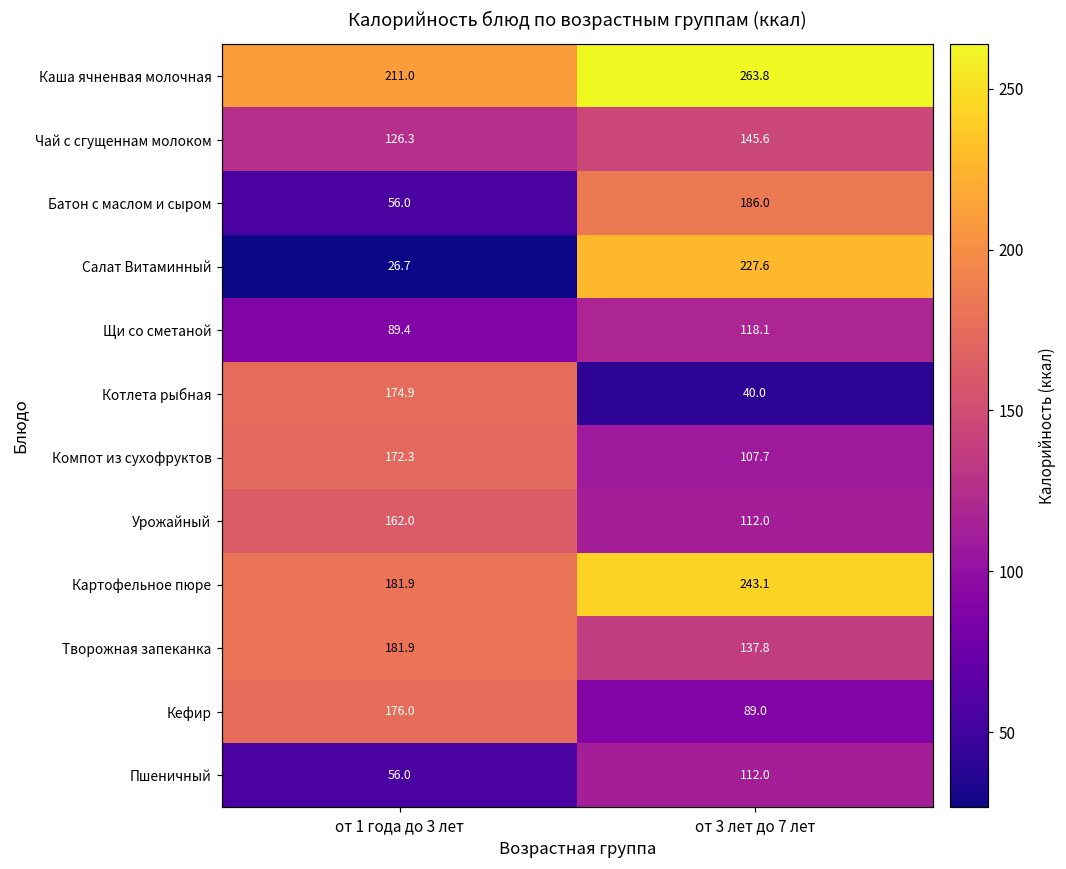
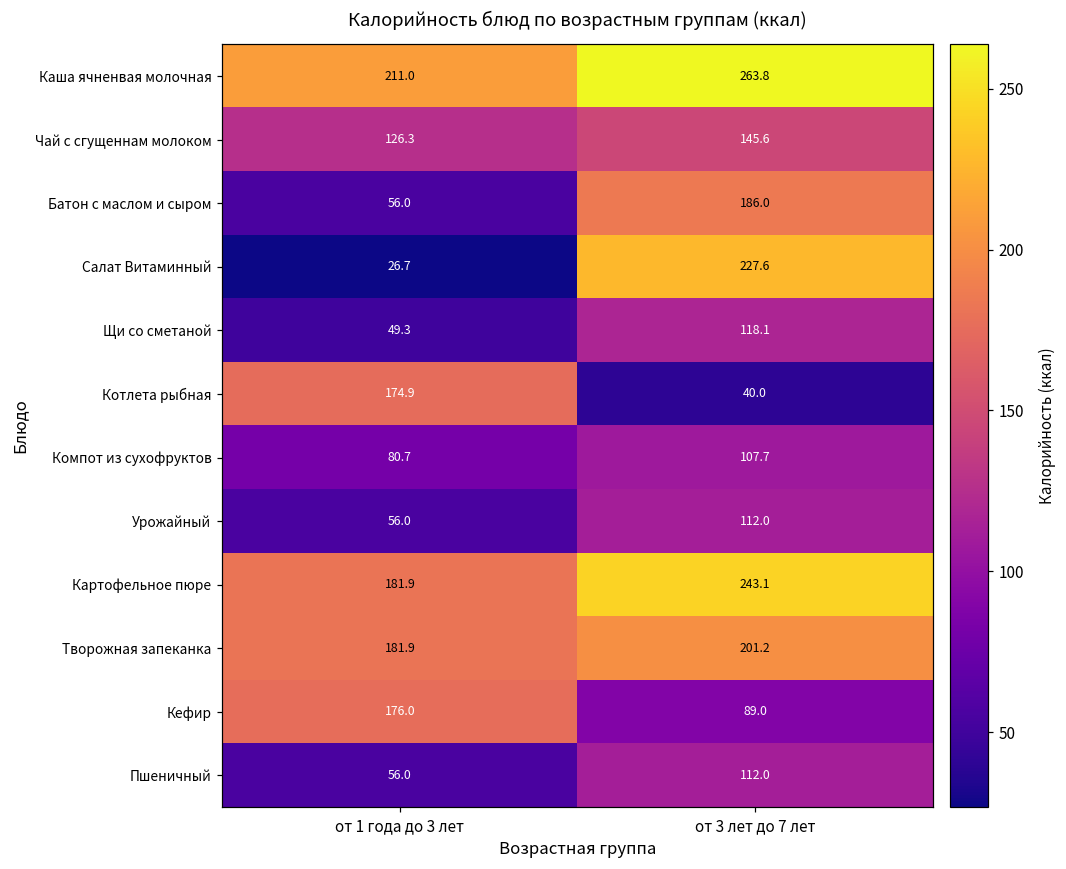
  {
    "Каша ячненвая молочная": {
      "от 1 года до 3 лет": 211.0,
      "от 3 лет до 7 лет": 263.8
    },
    "Чай с сгущеннам молоком": {
      "от 1 года до 3 лет": 126.3,
      "от 3 лет до 7 лет": 145.6
    },
    "Батон с маслом и сыром": {
      "от 1 года до 3 лет": 56.0,
      "от 3 лет до 7 лет": 186.0
    },
    "Салат Витаминный": {
      "от 1 года до 3 лет": 26.7,
      "от 3 лет до 7 лет": 227.6
    },
    "Щи со сметаной": {
-     "от 1 года до 3 лет": 89.4,
+     "от 1 года до 3 лет": 49.3,
      "от 3 лет до 7 лет": 118.1
    },
    "Котлета рыбная": {
      "от 1 года до 3 лет": 174.9,
      "от 3 лет до 7 лет": 40.0
    },
    "Компот из сухофруктов": {
-     "от 1 года до 3 лет": 172.3,
+     "от 1 года до 3 лет": 80.7,
      "от 3 лет до 7 лет": 107.7
    },
    "Урожайный": {
-     "от 1 года до 3 лет": 162.0,
+     "от 1 года до 3 лет": 56.0,
      "от 3 лет до 7 лет": 112.0
    },
    "Картофельное пюре": {
      "от 1 года до 3 лет": 181.9,
      "от 3 лет до 7 лет": 243.1
    },
    "Творожная запеканка": {
      "от 1 года до 3 лет": 181.9,
-     "от 3 лет до 7 лет": 137.8
+     "от 3 лет до 7 лет": 201.2
    },
    "Кефир": {
      "от 1 года до 3 лет": 176.0,
      "от 3 лет до 7 лет": 89.0
    },
    "Пшеничный": {
      "от 1 года до 3 лет": 56.0,
      "от 3 лет до 7 лет": 112.0
    }
  }
